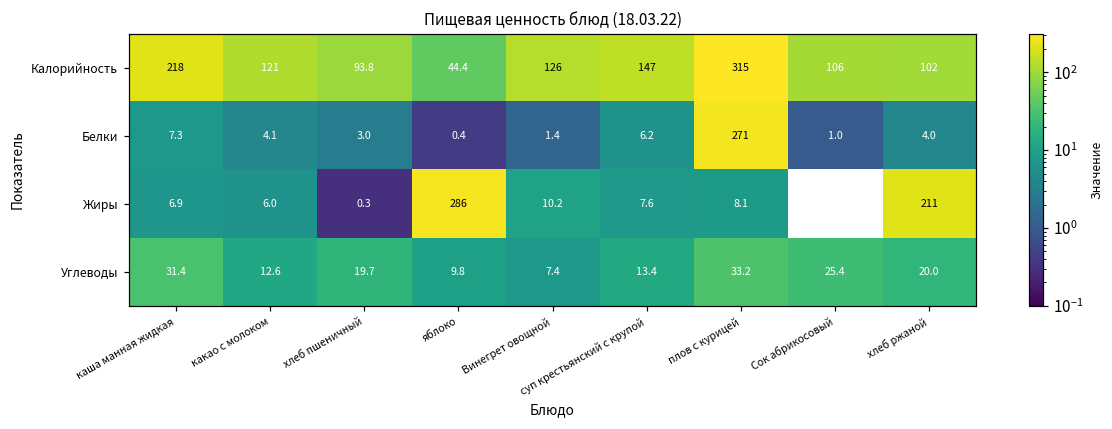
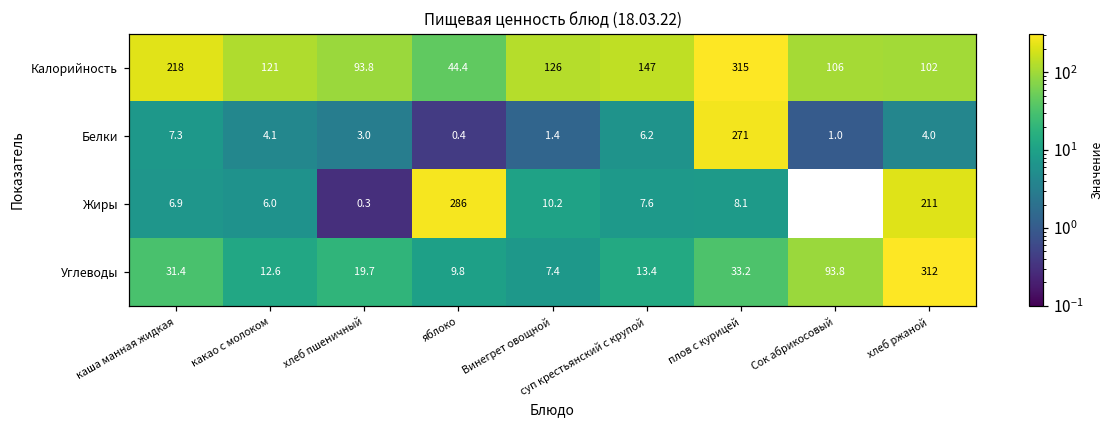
  {
    "Калорийность": {
      "каша манная жидкая": 218,
      "какао с молоком": 121,
      "хлеб пшеничный": 93.8,
      "яблоко": 44.4,
      "Винегрет овощной": 126,
      "суп крестьянский с крупой": 147,
      "плов с курицей": 315,
      "Сок абрикосовый": 106,
      "хлеб ржаной": 102
    },
    "Белки": {
      "каша манная жидкая": 7.3,
      "какао с молоком": 4.1,
      "хлеб пшеничный": 3.0,
      "яблоко": 0.4,
      "Винегрет овощной": 1.4,
      "суп крестьянский с крупой": 6.2,
      "плов с курицей": 271,
      "Сок абрикосовый": 1.0,
      "хлеб ржаной": 4.0
    },
    "Жиры": {
      "каша манная жидкая": 6.9,
      "какао с молоком": 6.0,
      "хлеб пшеничный": 0.3,
      "яблоко": 286,
      "Винегрет овощной": 10.2,
      "суп крестьянский с крупой": 7.6,
      "плов с курицей": 8.1,
      "хлеб ржаной": 211
    },
    "Углеводы": {
      "каша манная жидкая": 31.4,
      "какао с молоком": 12.6,
      "хлеб пшеничный": 19.7,
      "яблоко": 9.8,
      "Винегрет овощной": 7.4,
      "суп крестьянский с крупой": 13.4,
      "плов с курицей": 33.2,
-     "Сок абрикосовый": 25.4,
-     "хлеб ржаной": 20.0
+     "Сок абрикосовый": 93.8,
+     "хлеб ржаной": 312
    }
  }
